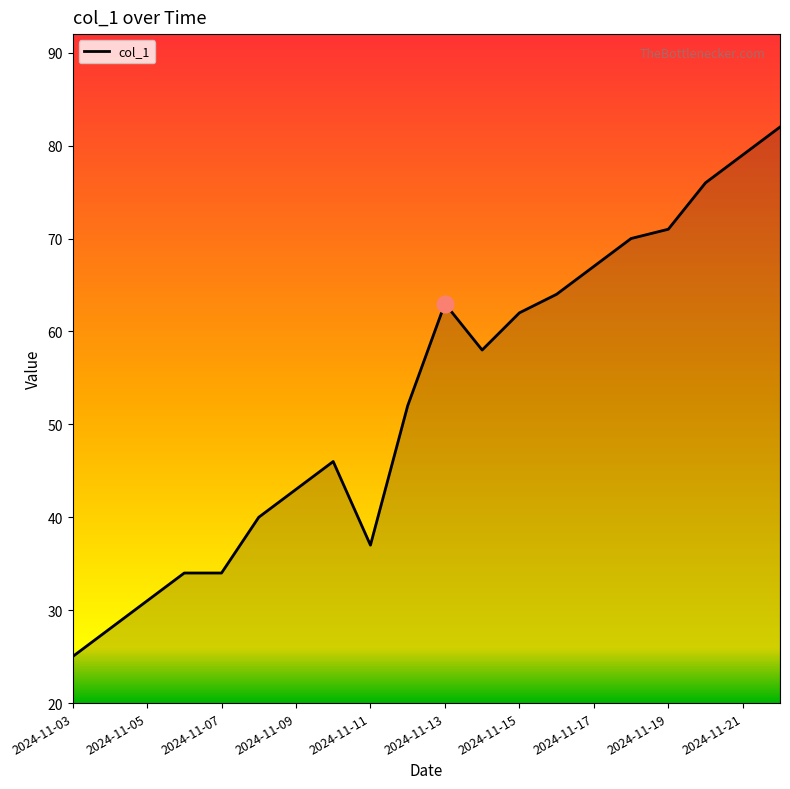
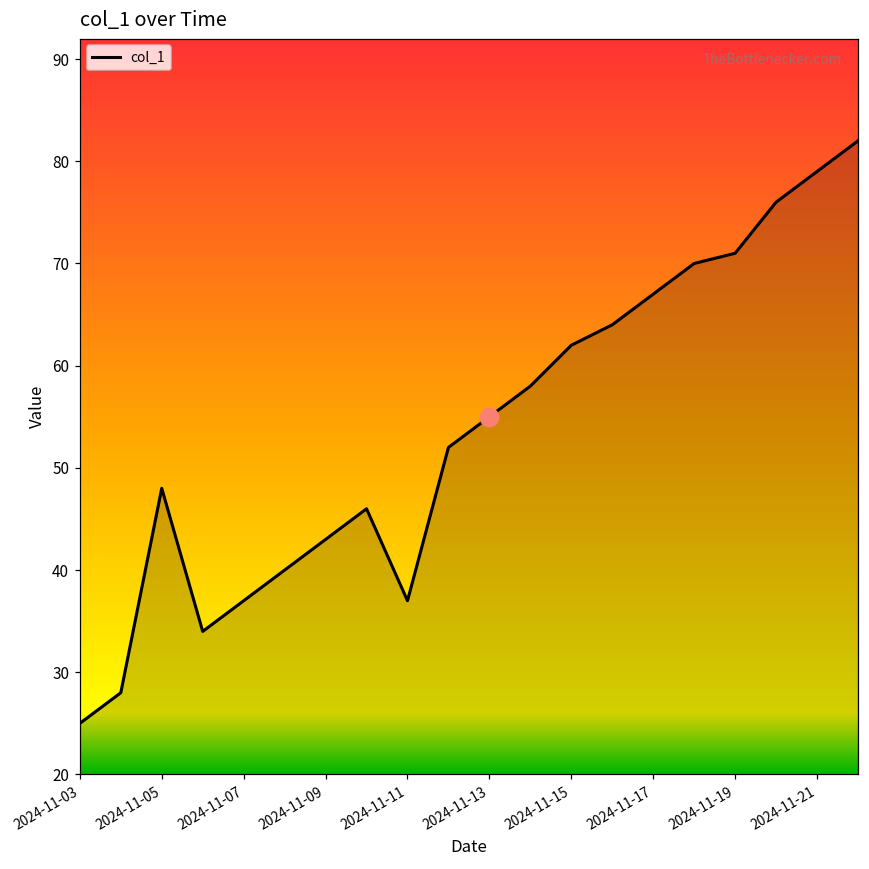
  {
    "col_1": {
      "2024-11-03": 25,
-     "2024-11-05": 31,
-     "2024-11-07": 34,
+     "2024-11-05": 48,
+     "2024-11-07": 37,
      "2024-11-09": 43,
      "2024-11-11": 37,
-     "2024-11-13": 63,
+     "2024-11-13": 55,
      "2024-11-15": 62,
      "2024-11-17": 67,
      "2024-11-19": 71,
      "2024-11-21": 79
    }
  }
